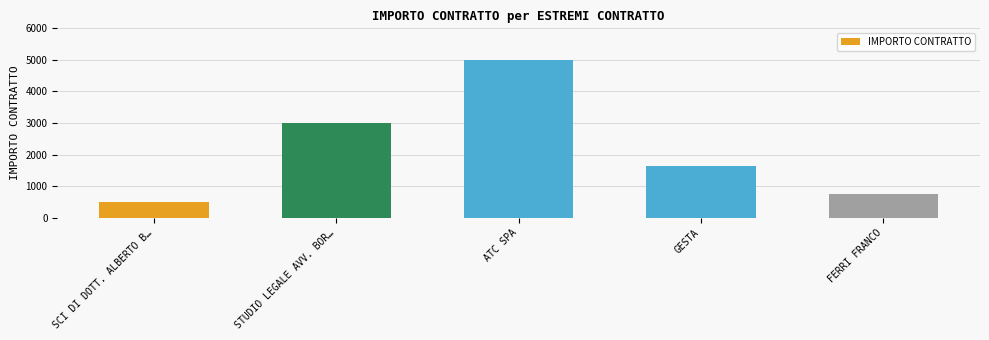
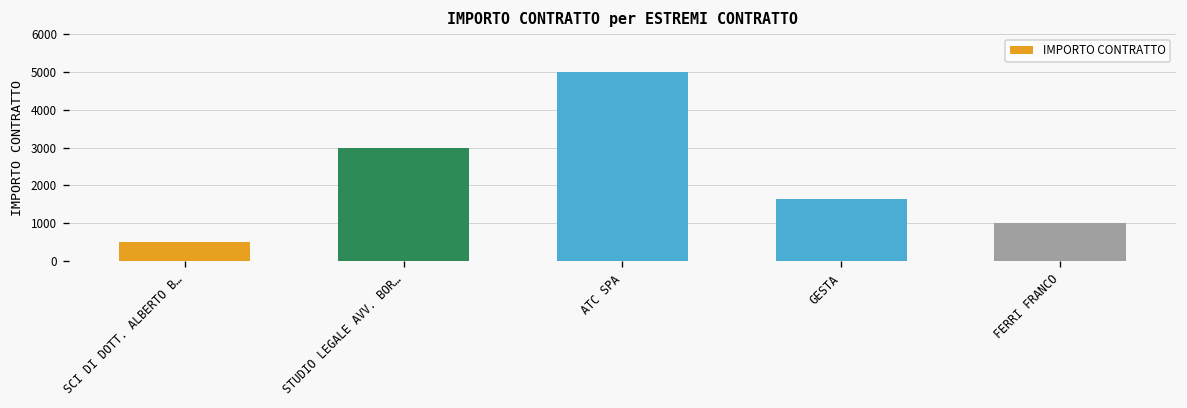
  {
    "SCI DI DOTT. ALBERTO B…": 500,
    "STUDIO LEGALE AVV. BOR…": 3000,
    "ATC SPA": 5000,
    "GESTA": 1600,
-   "FERRI FRANCO": 700
+   "FERRI FRANCO": 1000
  }
